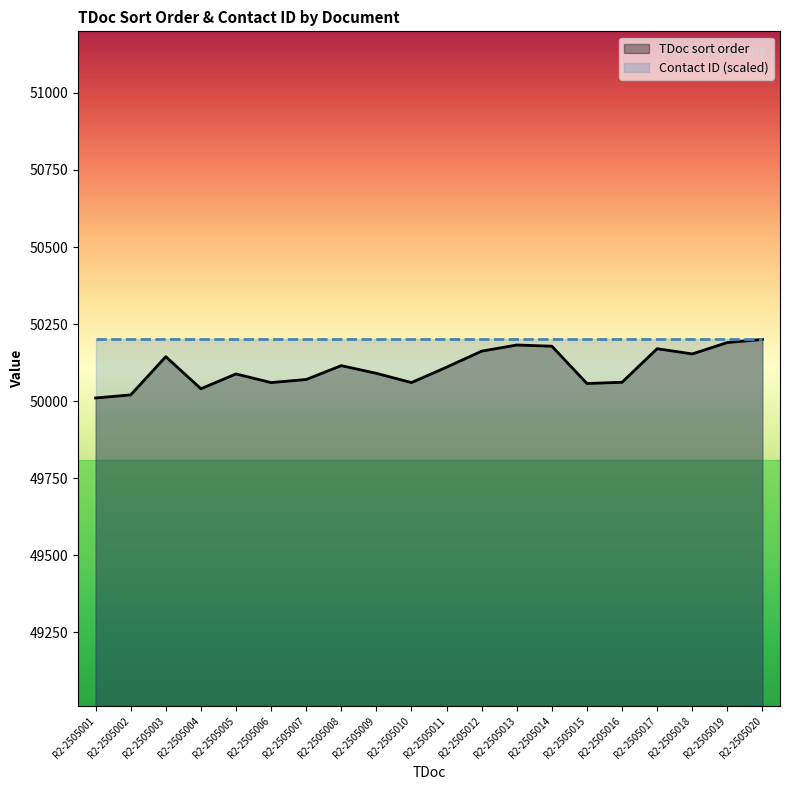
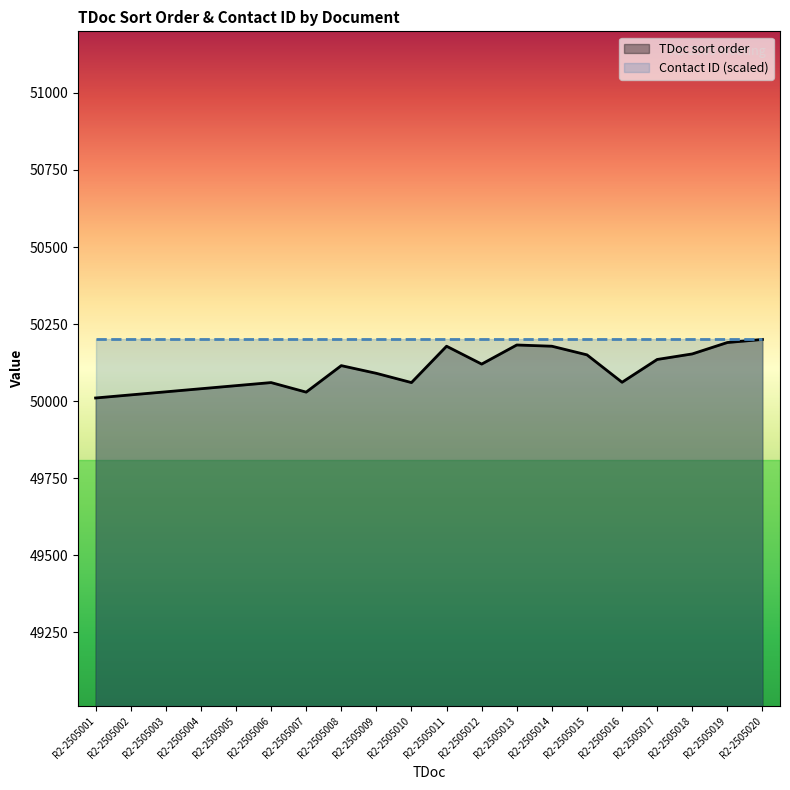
  {
    "TDoc sort order": {
      "R2-2505001": 50010,
      "R2-2505002": 50020,
-     "R2-2505003": 50140,
+     "R2-2505003": 50030,
      "R2-2505004": 50040,
-     "R2-2505005": 50090,
+     "R2-2505005": 50050,
      "R2-2505006": 50060,
-     "R2-2505007": 50070,
+     "R2-2505007": 50030,
      "R2-2505008": 50120,
      "R2-2505009": 50090,
      "R2-2505010": 50060,
-     "R2-2505011": 50110,
-     "R2-2505012": 50160,
+     "R2-2505011": 50180,
+     "R2-2505012": 50120,
      "R2-2505013": 50180,
      "R2-2505014": 50180,
-     "R2-2505015": 50060,
+     "R2-2505015": 50150,
      "R2-2505016": 50060,
-     "R2-2505017": 50170,
+     "R2-2505017": 50140,
      "R2-2505018": 50150,
      "R2-2505019": 50190
    },
    "Contact ID (scaled)": {
      "R2-2505001": 50200,
      "R2-2505002": 50200,
      "R2-2505003": 50200,
      "R2-2505004": 50200,
      "R2-2505005": 50200,
      "R2-2505006": 50200,
      "R2-2505007": 50200,
      "R2-2505008": 50200,
      "R2-2505009": 50200,
      "R2-2505010": 50200,
      "R2-2505011": 50200,
      "R2-2505012": 50200,
      "R2-2505013": 50200,
      "R2-2505014": 50200,
      "R2-2505015": 50200,
      "R2-2505016": 50200,
      "R2-2505017": 50200,
      "R2-2505018": 50200,
      "R2-2505019": 50200
    }
  }
